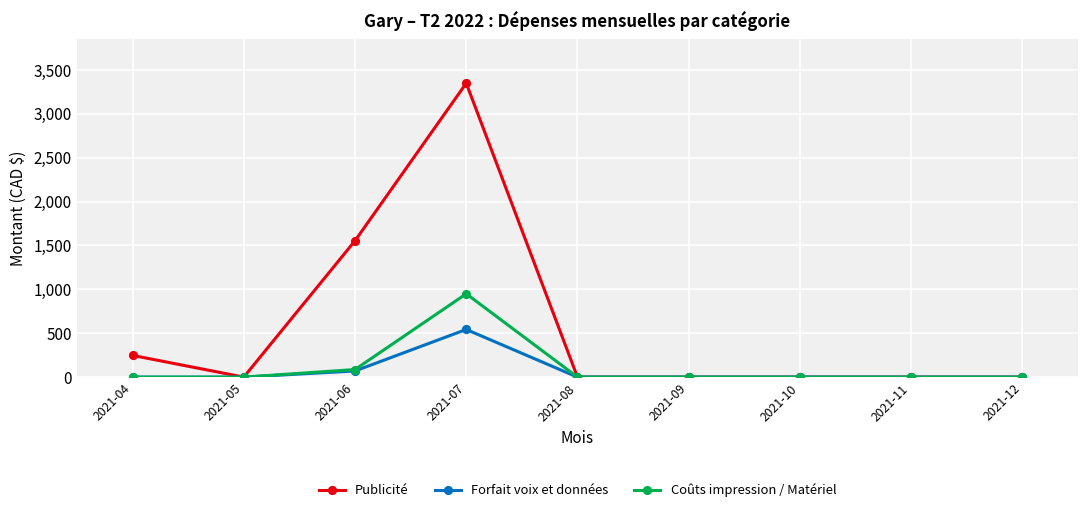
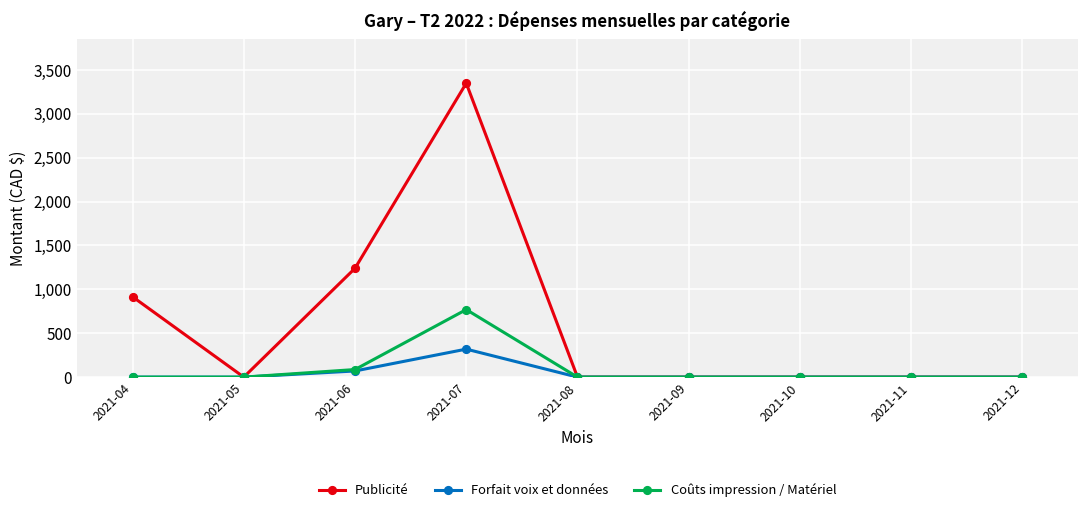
  {
    "Publicité": {
-     "2021-04": "200",
-     "2021-06": "1,600",
+     "2021-04": "900",
+     "2021-06": "1,200",
      "2021-07": "3,300"
    },
    "Forfait voix et données": {
-     "2021-07": "500"
+     "2021-07": "300"
    },
    "Coûts impression / Matériel": {
-     "2021-07": "900"
+     "2021-07": "800"
    }
  }
